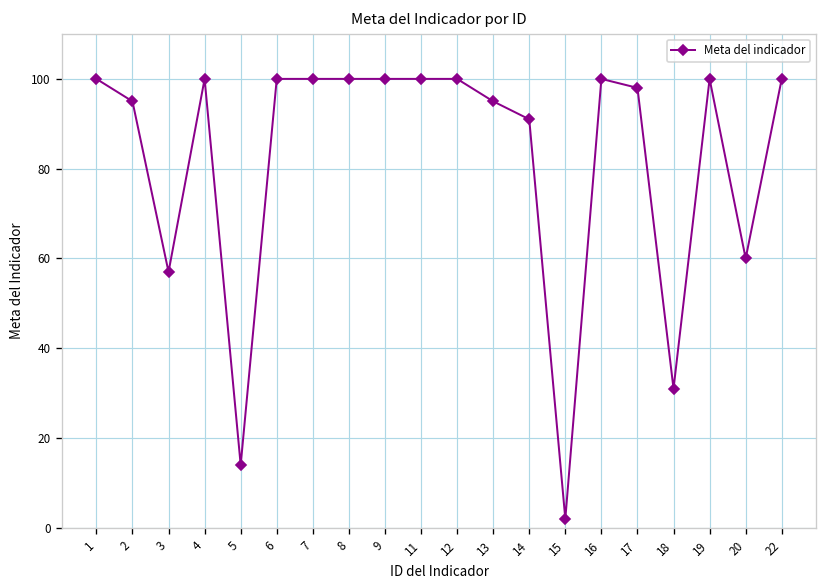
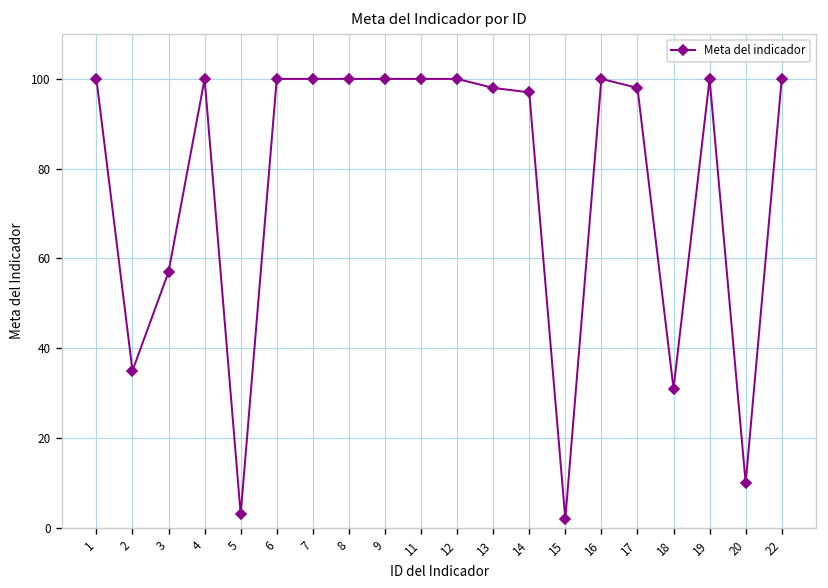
  {
    "1": 100,
-   "2": 95,
+   "2": 35,
    "3": 57,
    "4": 100,
-   "5": 14,
+   "5": 3,
    "6": 100,
    "7": 100,
    "8": 100,
    "9": 100,
    "11": 100,
    "12": 100,
-   "13": 95,
-   "14": 91,
+   "13": 98,
+   "14": 97,
    "15": 2,
    "16": 100,
    "17": 98,
    "18": 31,
    "19": 100,
-   "20": 60,
+   "20": 10,
    "22": 100
  }
